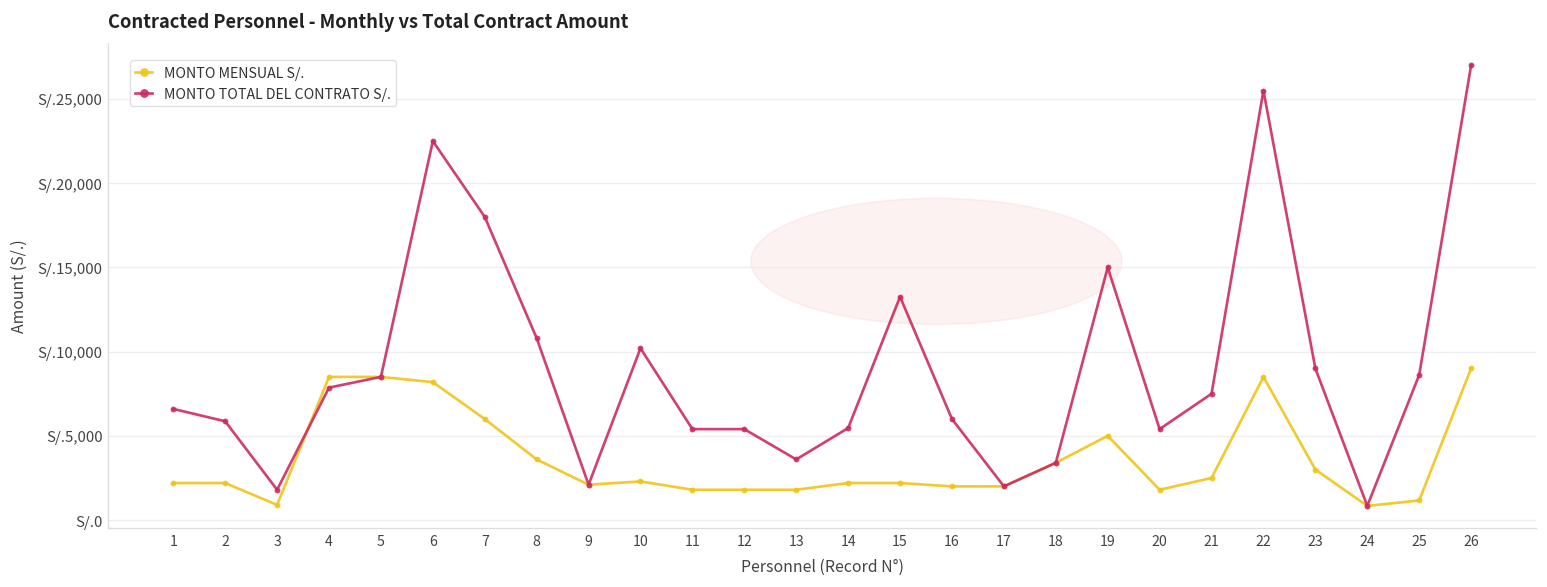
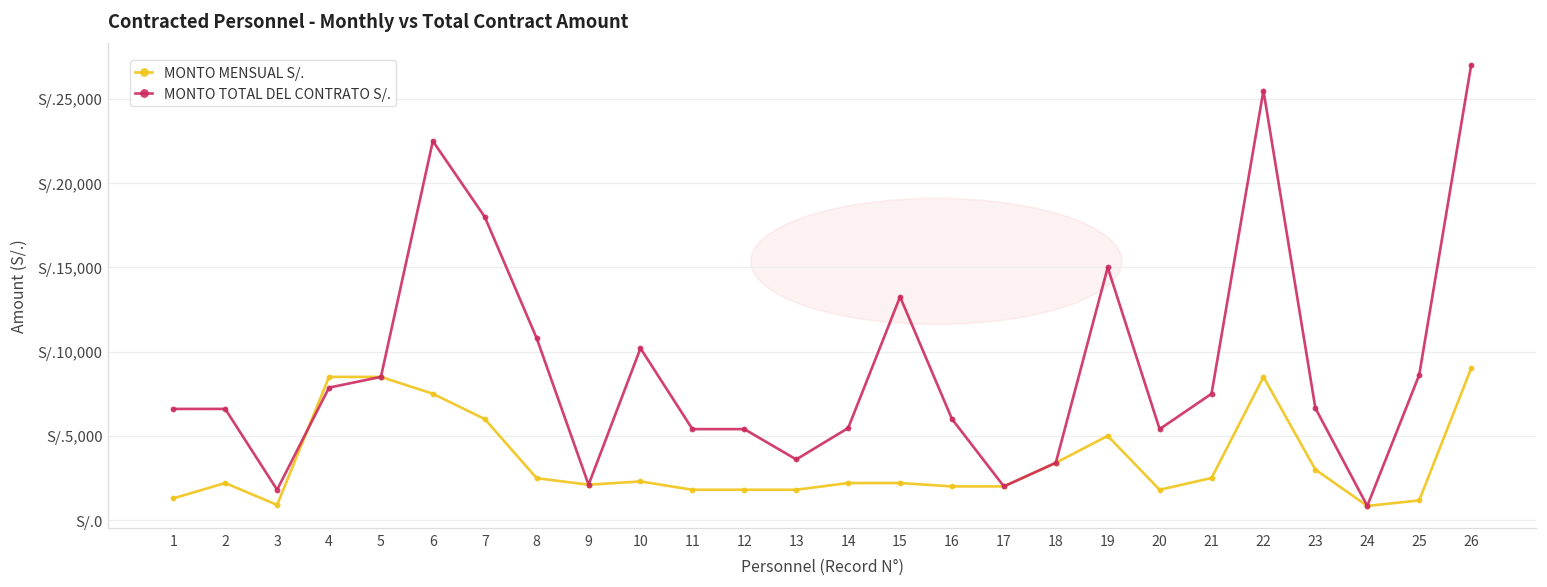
  {
    "MONTO MENSUAL S/.": {
-     "1": "S/.2,200",
+     "1": "S/.1,300",
      "2": "S/.2,200",
      "3": "S/.900",
      "4": "S/.8,500",
-     "6": "S/.8,200",
+     "6": "S/.7,500",
      "7": "S/.6,000",
-     "8": "S/.3,600",
+     "8": "S/.2,500",
      "10": "S/.2,300",
      "11": "S/.1,800",
      "12": "S/.1,800",
      "13": "S/.1,800",
      "14": "S/.2,200",
      "15": "S/.2,200",
      "16": "S/.2,000",
      "19": "S/.5,000",
      "20": "S/.1,800",
      "21": "S/.2,500",
      "22": "S/.8,500",
      "23": "S/.3,000",
      "25": "S/.1,200",
      "26": "S/.9,000"
    },
    "MONTO TOTAL DEL CONTRATO S/.": {
      "1": "S/.6,600",
-     "2": "S/.5,900",
+     "2": "S/.6,600",
      "3": "S/.1,800",
      "4": "S/.7,900",
      "6": "S/.22,500",
      "7": "S/.18,000",
      "8": "S/.10,800",
      "10": "S/.10,200",
      "11": "S/.5,400",
      "12": "S/.5,400",
      "13": "S/.3,600",
      "14": "S/.5,500",
      "15": "S/.13,300",
      "16": "S/.6,000",
      "19": "S/.15,000",
      "20": "S/.5,400",
      "21": "S/.7,500",
      "22": "S/.25,500",
-     "23": "S/.9,000",
+     "23": "S/.6,600",
      "25": "S/.8,600",
      "26": "S/.27,000"
    }
  }
